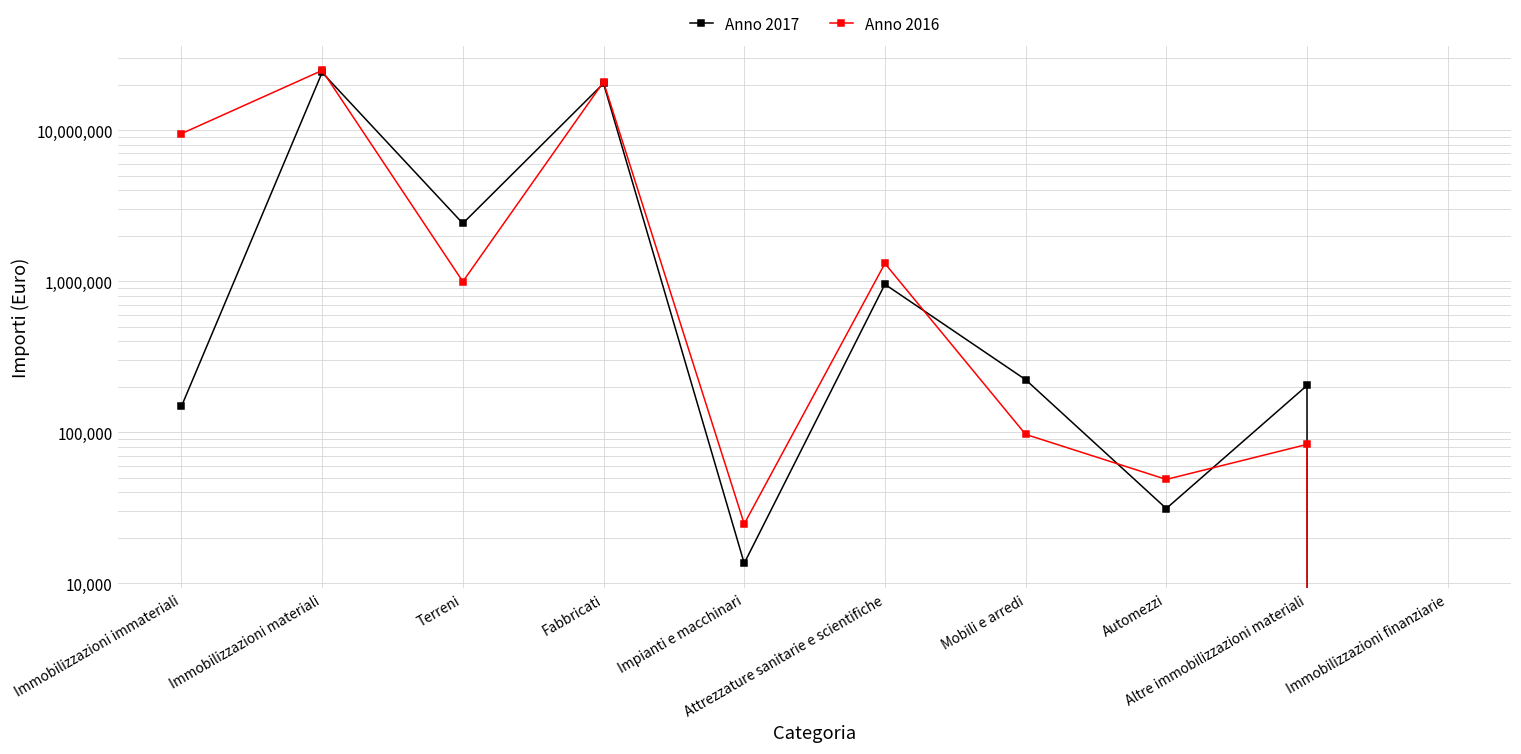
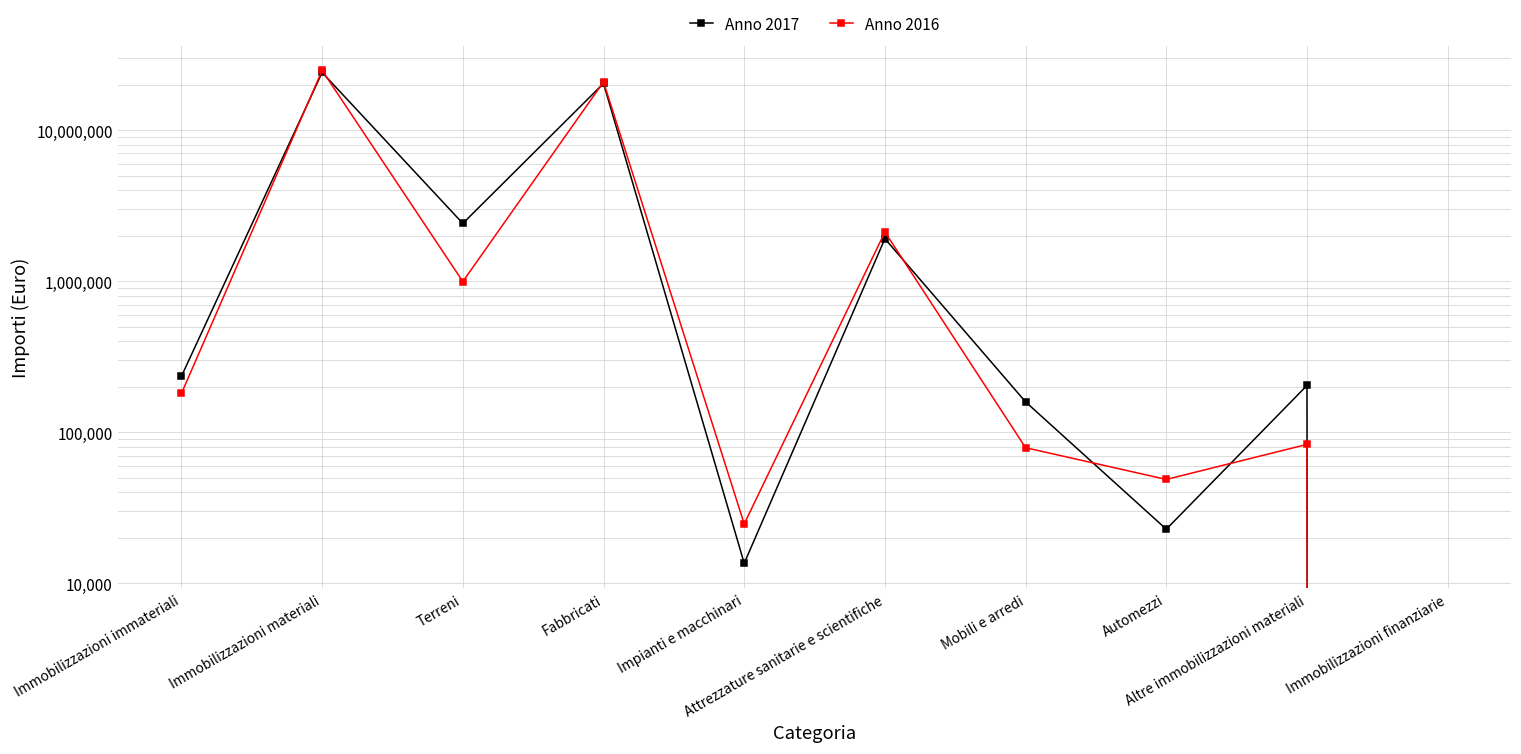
  {
    "Anno 2017": {
-     "Immobilizzazioni immateriali": "150,000",
+     "Immobilizzazioni immateriali": "230,000",
      "Terreni": "2,400,000",
      "Impianti e macchinari": "14,000",
-     "Attrezzature sanitarie e scientifiche": "1,000,000",
-     "Mobili e arredi": "220,000",
-     "Automezzi": "31,000",
+     "Attrezzature sanitarie e scientifiche": "1,900,000",
+     "Mobili e arredi": "160,000",
+     "Automezzi": "23,000",
      "Altre immobilizzazioni materiali": "200,000"
    },
    "Anno 2016": {
-     "Immobilizzazioni immateriali": "9,000,000",
+     "Immobilizzazioni immateriali": "180,000",
      "Terreni": "1,000,000",
      "Impianti e macchinari": "25,000",
-     "Attrezzature sanitarie e scientifiche": "1,300,000",
-     "Mobili e arredi": "100,000",
+     "Attrezzature sanitarie e scientifiche": "2,100,000",
+     "Mobili e arredi": "80,000",
      "Automezzi": "49,000",
      "Altre immobilizzazioni materiali": "80,000"
    }
  }
